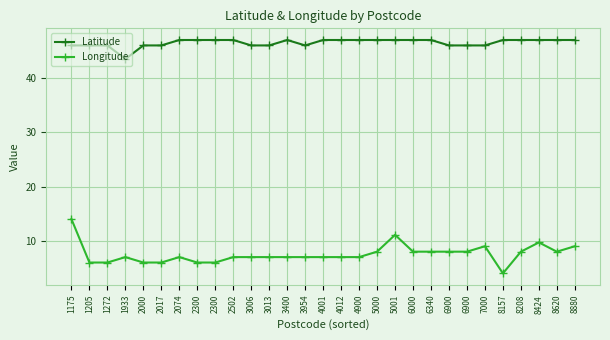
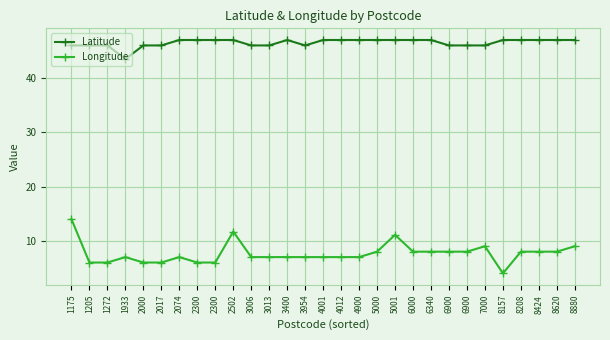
  {
    "Latitude": {
      "2000": 46,
      "2017": 46,
      "2074": 47,
      "2502": 47,
      "3006": 46,
      "3013": 46,
      "3400": 47,
      "3954": 46,
      "4001": 47,
      "4012": 47,
      "4900": 47,
      "5000": 47,
      "5001": 47,
      "6000": 47,
      "6340": 47,
      "7000": 46,
      "8157": 47,
      "8208": 47,
      "8424": 47,
      "8620": 47,
      "8880": 47
    },
    "Longitude": {
      "1175": 14,
      "1205": 6,
      "1272": 6,
      "1933": 7,
      "2000": 6,
      "2017": 6,
      "2074": 7,
-     "2502": 7,
+     "2502": 12,
      "3006": 7,
      "3013": 7,
      "3400": 7,
      "3954": 7,
      "4001": 7,
      "4012": 7,
      "4900": 7,
      "5000": 8,
      "5001": 11,
      "6000": 8,
      "6340": 8,
      "7000": 9,
      "8157": 4,
      "8208": 8,
-     "8424": 10,
+     "8424": 8,
      "8620": 8,
      "8880": 9
    }
  }
